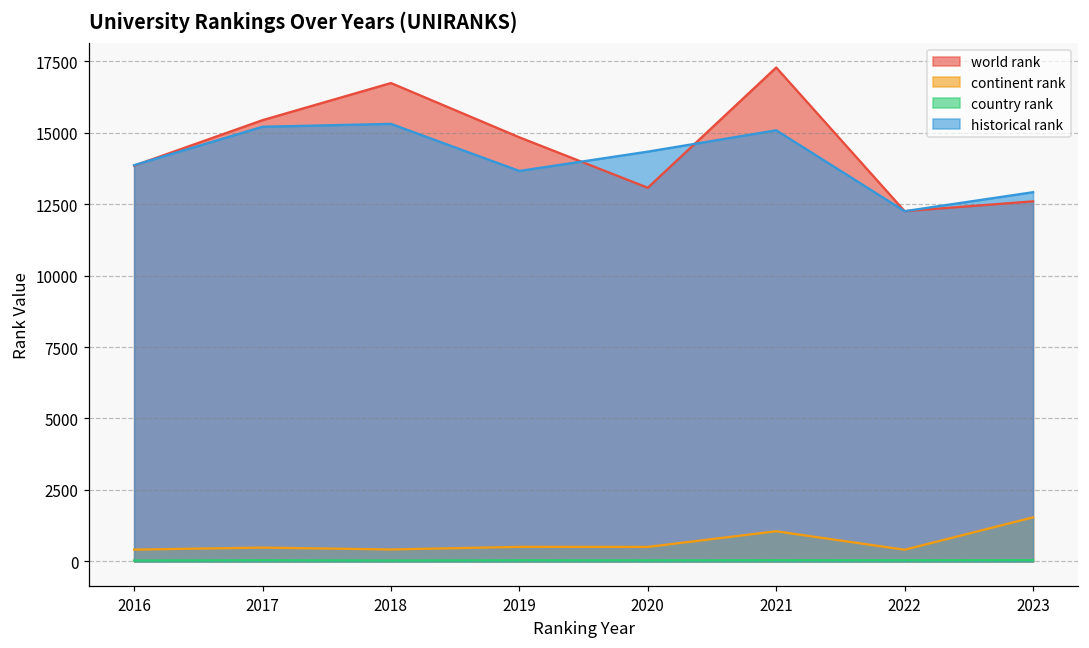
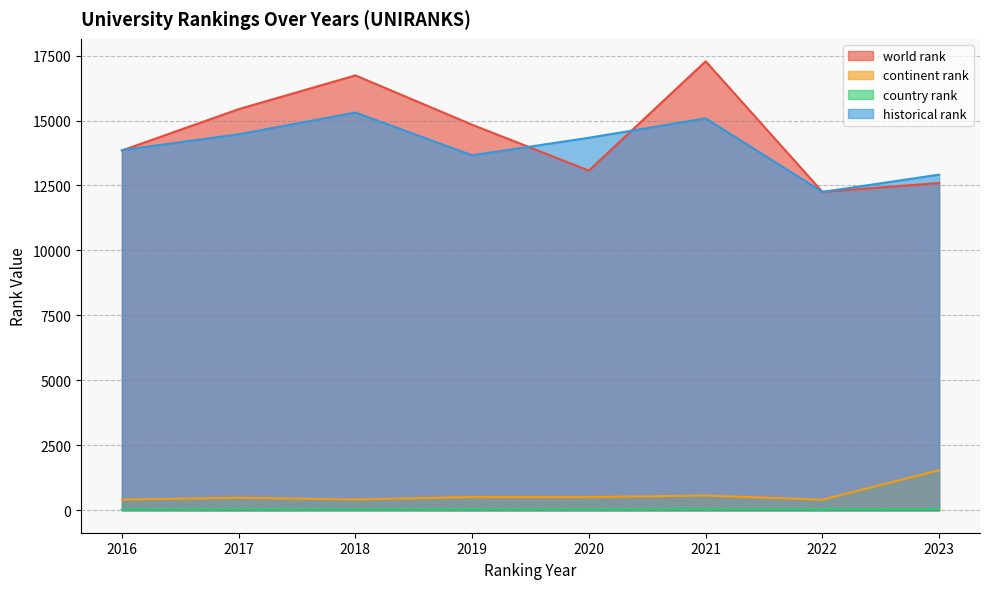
  {
    "world rank": {
      "2017": 15400,
      "2018": 16700,
      "2019": 14800,
      "2020": 13100,
      "2021": 17300,
      "2023": 12600
    },
    "continent rank": {
      "2016": 400,
      "2017": 500,
      "2018": 400,
      "2019": 500,
      "2020": 500,
-     "2021": 1100,
+     "2021": 600,
      "2022": 400,
      "2023": 1500
    },
    "country rank": {
      "2016": 0,
      "2017": 0,
      "2018": 0,
      "2019": 0,
      "2020": 0,
      "2021": 0,
      "2022": 0,
      "2023": 0
    },
    "historical rank": {
-     "2017": 15200,
+     "2017": 14500,
      "2018": 15300,
      "2019": 13700,
      "2020": 14300,
      "2021": 15100,
      "2023": 12900
    }
  }
